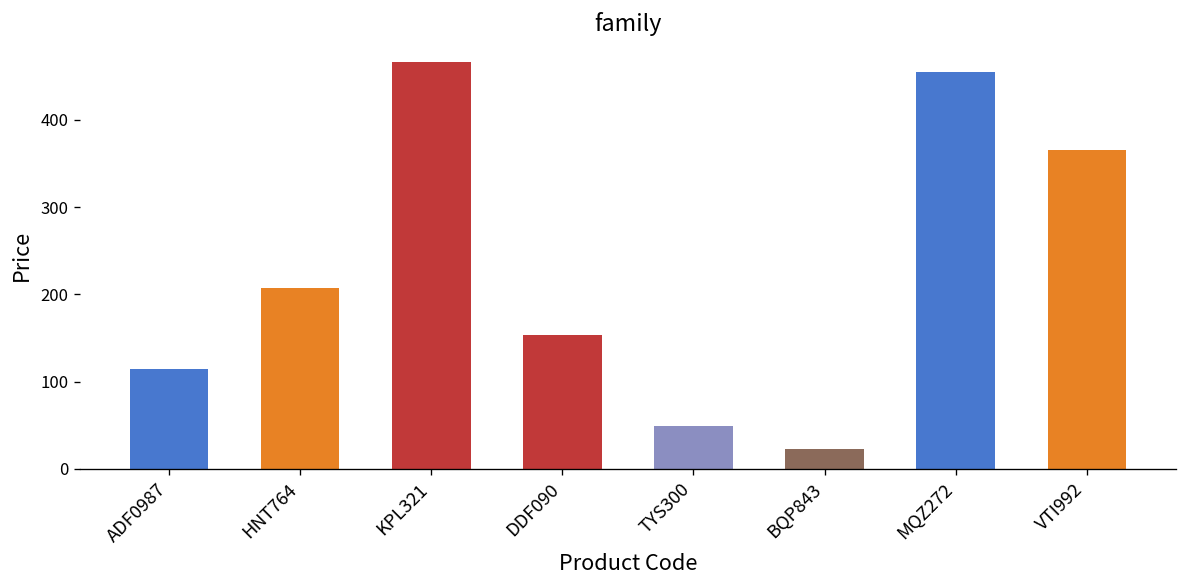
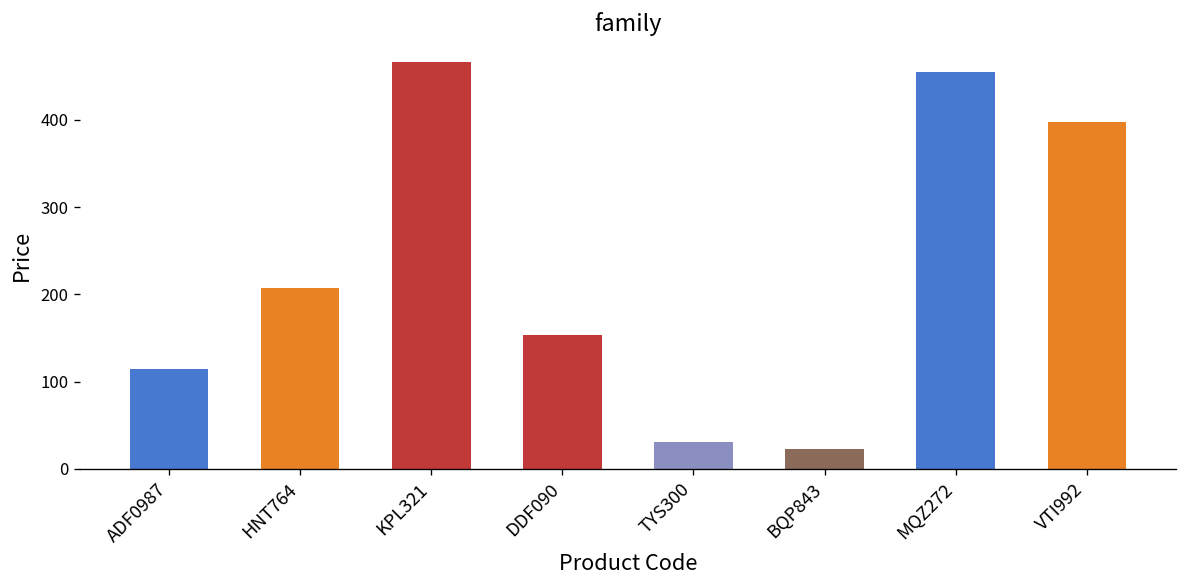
  {
    "ADF0987": 110,
    "HNT764": 210,
    "KPL321": 470,
    "DDF090": 150,
-   "TYS300": 50,
+   "TYS300": 30,
    "BQP843": 20,
    "MQZ272": 460,
-   "VTI992": 370
+   "VTI992": 400
  }
